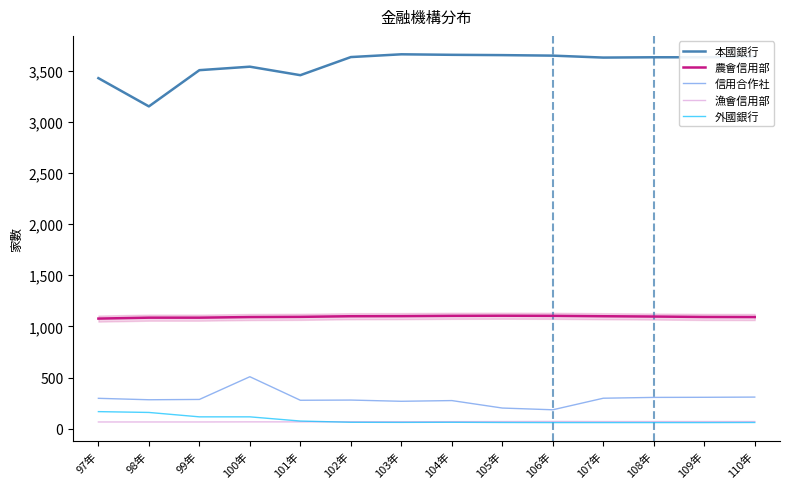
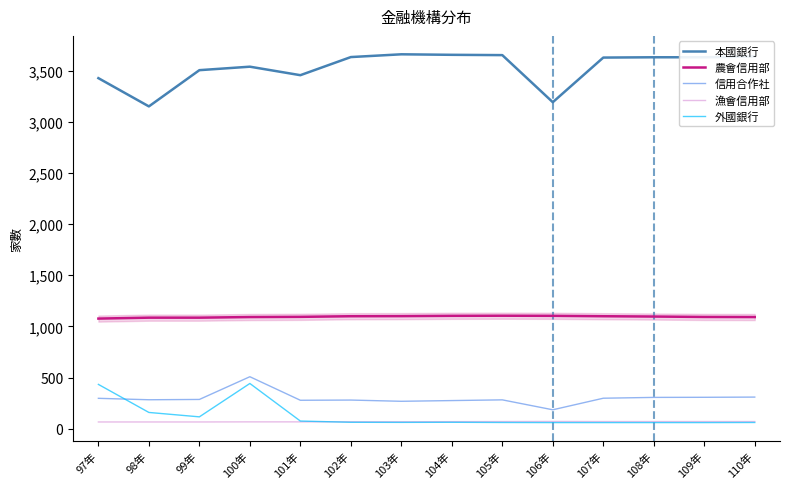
  {
    "本國銀行": {
      "97年": "3,430",
      "98年": "3,150",
      "99年": "3,500",
      "100年": "3,540",
      "101年": "3,460",
      "102年": "3,630",
      "103年": "3,660",
      "104年": "3,650",
      "105年": "3,650",
-     "106年": "3,650",
+     "106年": "3,190",
      "107年": "3,630",
      "108年": "3,630"
    },
    "信用合作社": {
      "97年": "300",
      "98年": "280",
      "99年": "290",
      "100年": "510",
      "101年": "280",
      "102年": "280",
      "103年": "270",
      "104年": "280",
-     "105年": "200",
+     "105年": "280",
      "106年": "190",
      "107年": "300",
      "108年": "310",
      "109年": "310",
      "110年": "310"
    },
    "外國銀行": {
-     "97年": "170",
+     "97年": "430",
      "98年": "160",
      "99年": "120",
-     "100年": "120"
+     "100年": "440"
    }
  }
